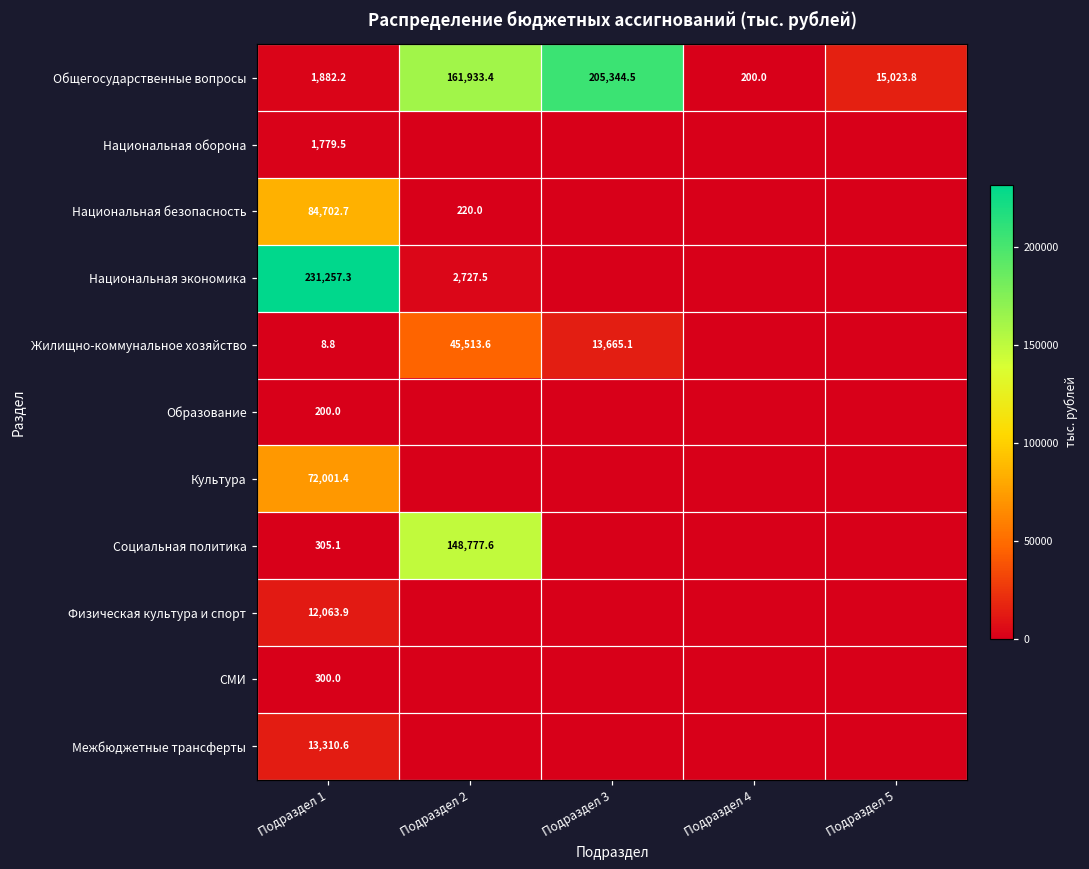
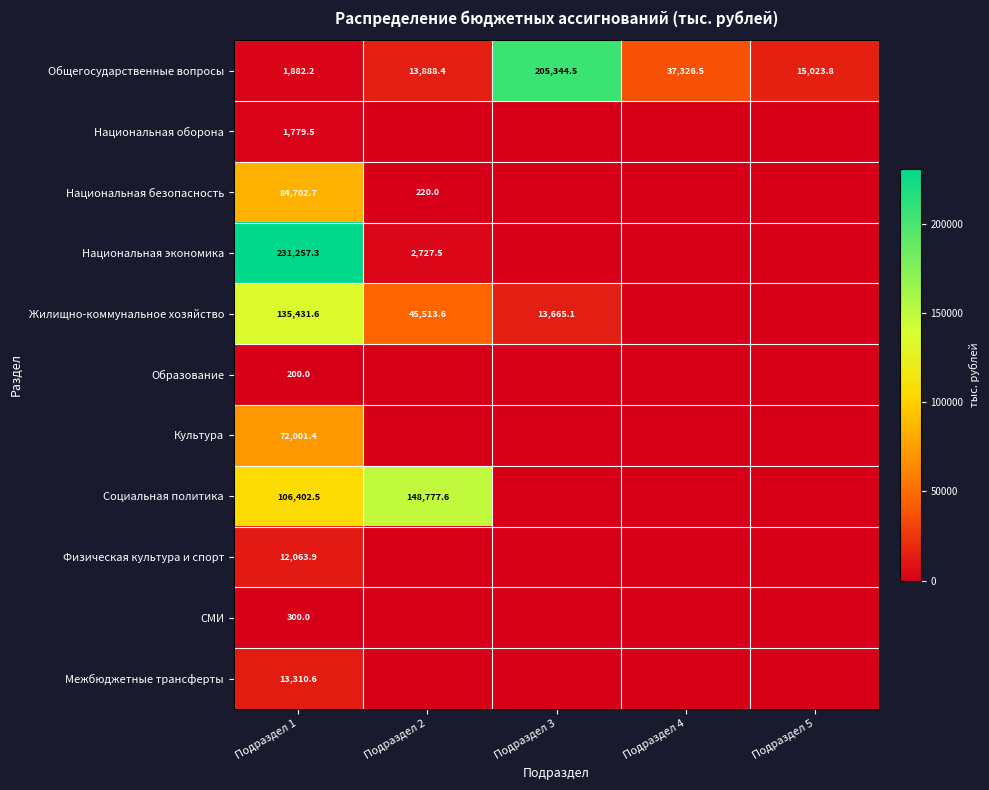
  {
    "Общегосударственные вопросы": {
      "Подраздел 1": "1,882.2",
-     "Подраздел 2": "161,933.4",
+     "Подраздел 2": "13,888.4",
      "Подраздел 3": "205,344.5",
-     "Подраздел 4": "200.0",
+     "Подраздел 4": "37,326.5",
      "Подраздел 5": "15,023.8"
    },
    "Национальная оборона": {
      "Подраздел 1": "1,779.5"
    },
    "Национальная безопасность": {
      "Подраздел 1": "84,702.7",
      "Подраздел 2": "220.0"
    },
    "Национальная экономика": {
      "Подраздел 1": "231,257.3",
      "Подраздел 2": "2,727.5"
    },
    "Жилищно-коммунальное хозяйство": {
-     "Подраздел 1": "8.8",
+     "Подраздел 1": "135,431.6",
      "Подраздел 2": "45,513.6",
      "Подраздел 3": "13,665.1"
    },
    "Образование": {
      "Подраздел 1": "200.0"
    },
    "Культура": {
      "Подраздел 1": "72,001.4"
    },
    "Социальная политика": {
-     "Подраздел 1": "305.1",
+     "Подраздел 1": "106,402.5",
      "Подраздел 2": "148,777.6"
    },
    "Физическая культура и спорт": {
      "Подраздел 1": "12,063.9"
    },
    "СМИ": {
      "Подраздел 1": "300.0"
    },
    "Межбюджетные трансферты": {
      "Подраздел 1": "13,310.6"
    }
  }
